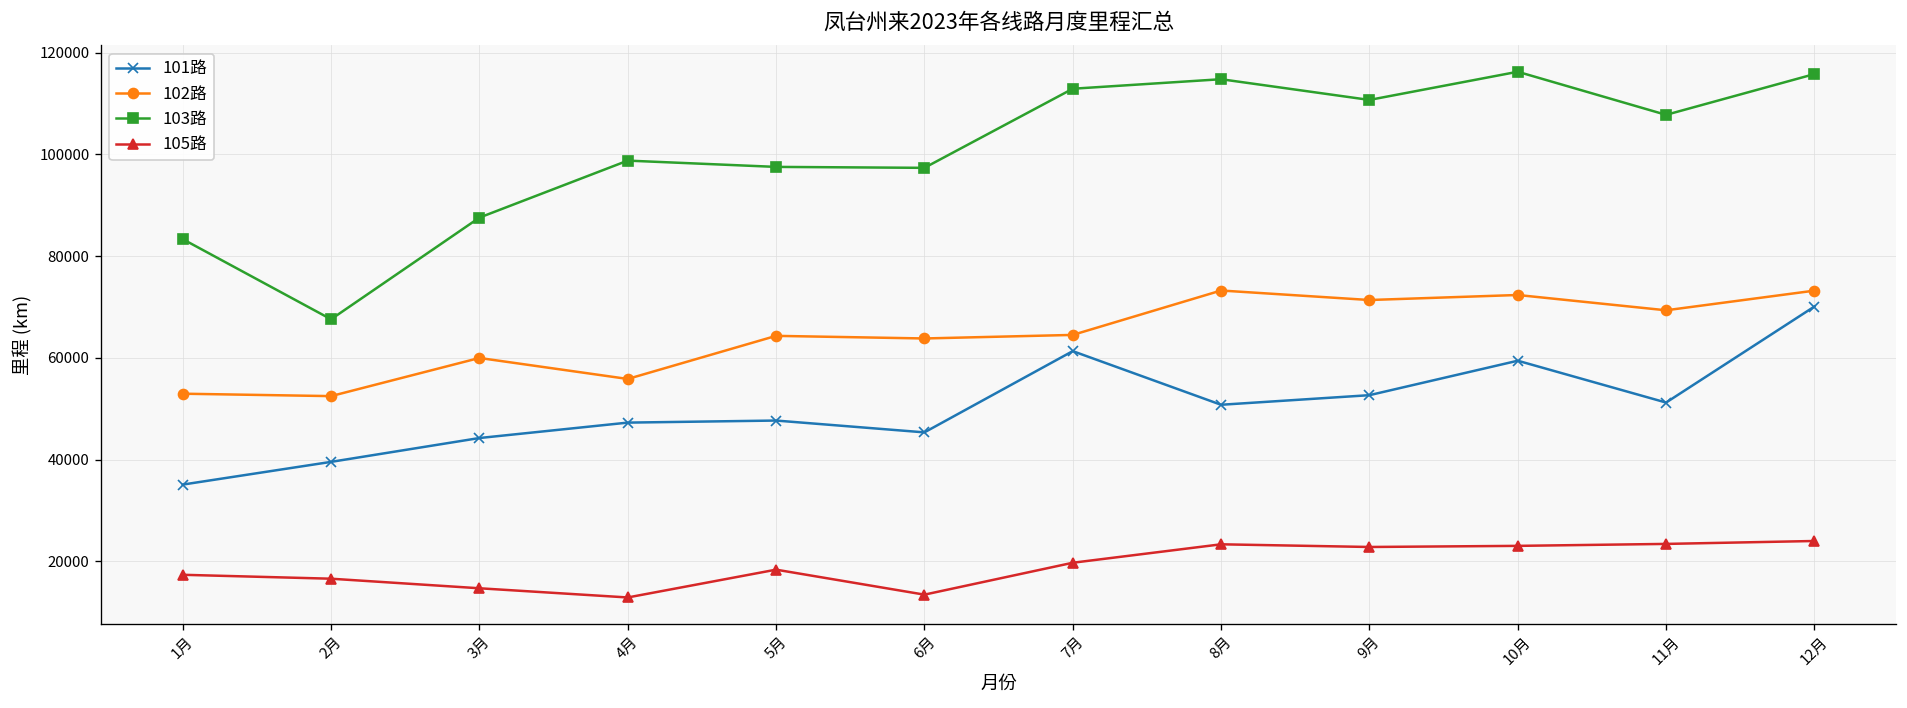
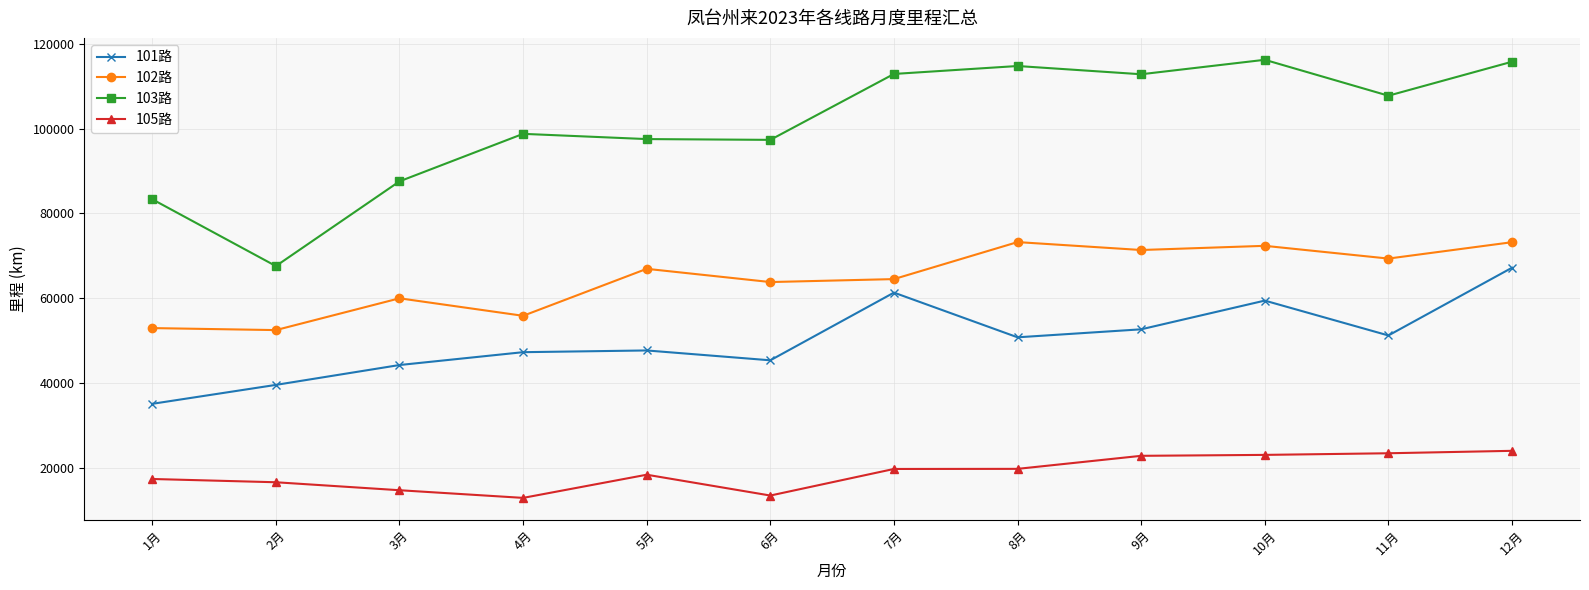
  {
    "101路": {
      "1月": 35000,
      "2月": 40000,
      "3月": 44000,
      "4月": 47000,
      "5月": 48000,
      "6月": 45000,
      "7月": 61000,
      "8月": 51000,
      "9月": 53000,
      "10月": 59000,
      "11月": 51000,
-     "12月": 70000
+     "12月": 67000
    },
    "102路": {
      "1月": 53000,
      "2月": 52000,
      "3月": 60000,
      "4月": 56000,
-     "5月": 64000,
+     "5月": 67000,
      "6月": 64000,
      "7月": 65000,
      "8月": 73000,
      "9月": 71000,
      "10月": 72000,
      "11月": 69000,
      "12月": 73000
    },
    "103路": {
      "1月": 83000,
      "2月": 68000,
      "3月": 88000,
      "4月": 99000,
      "5月": 98000,
      "6月": 97000,
      "7月": 113000,
      "8月": 115000,
-     "9月": 111000,
+     "9月": 113000,
      "10月": 116000,
      "11月": 108000,
      "12月": 116000
    },
    "105路": {
      "1月": 17000,
      "2月": 17000,
      "3月": 15000,
      "4月": 13000,
      "5月": 18000,
      "6月": 13000,
      "7月": 20000,
-     "8月": 23000,
+     "8月": 20000,
      "9月": 23000,
      "10月": 23000,
      "11月": 23000,
      "12月": 24000
    }
  }
